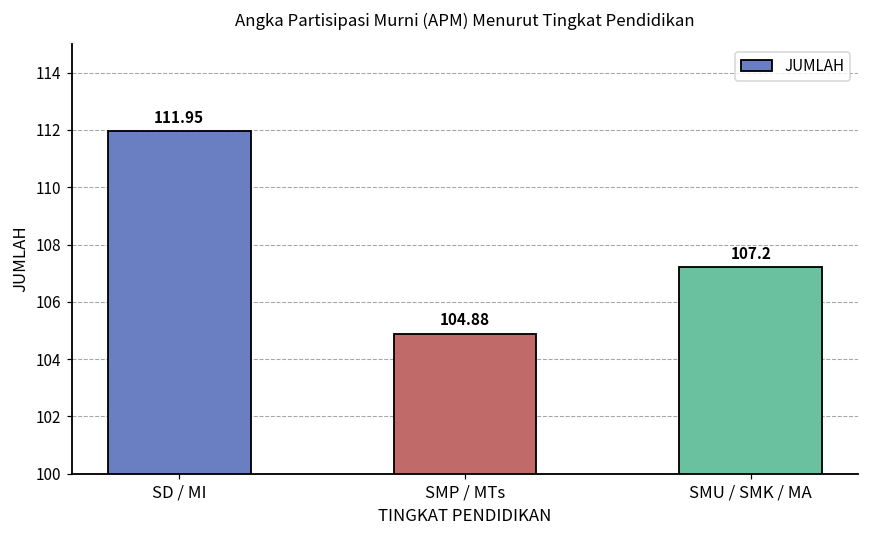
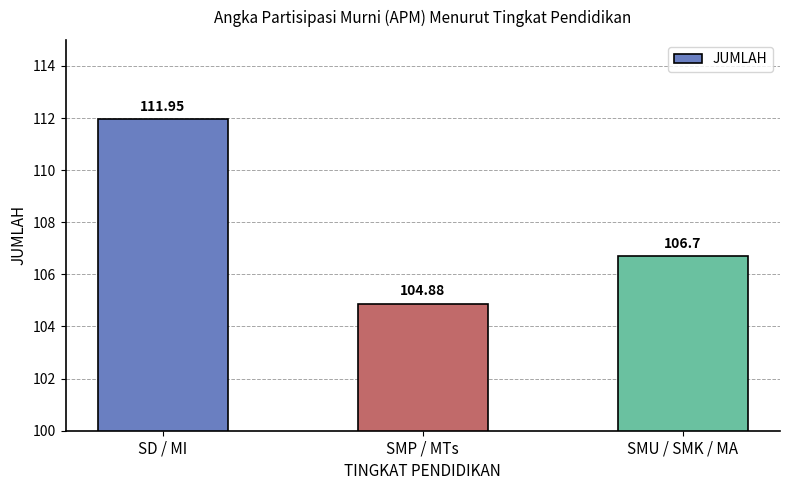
  {
    "SD / MI": 111.95,
    "SMP / MTs": 104.88,
-   "SMU / SMK / MA": 107.2
+   "SMU / SMK / MA": 106.7
  }
